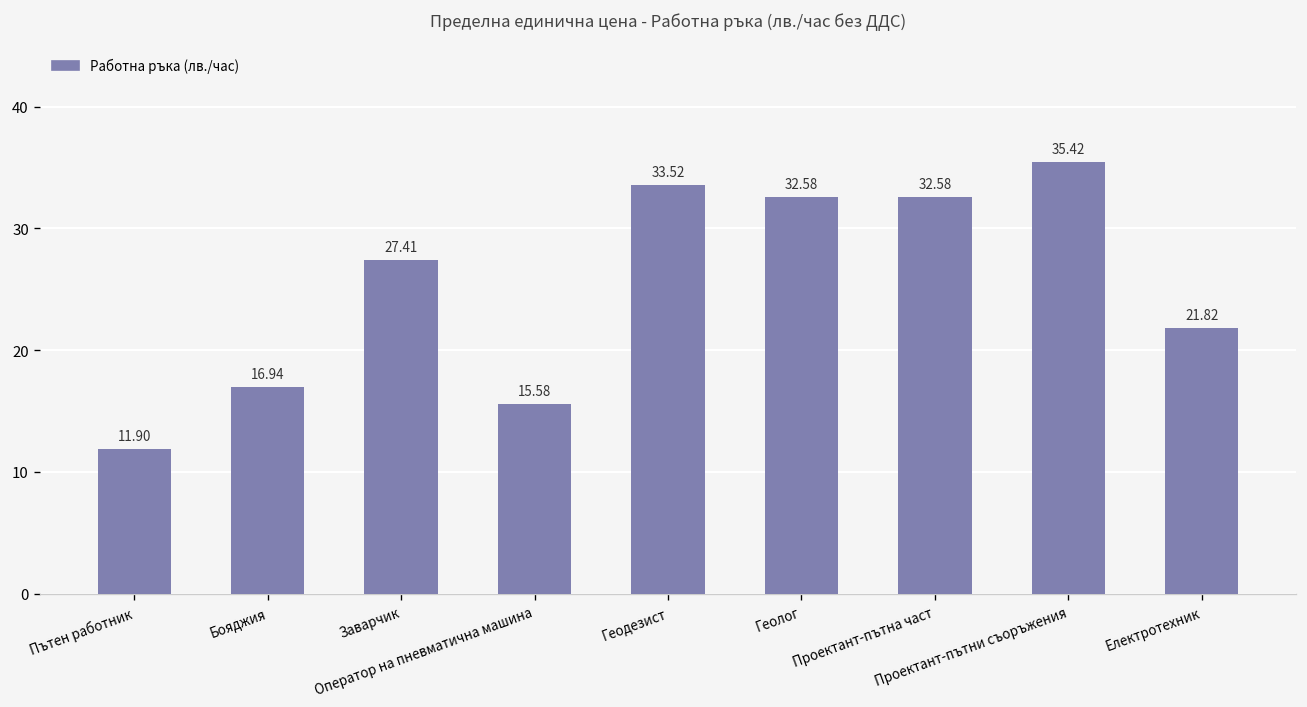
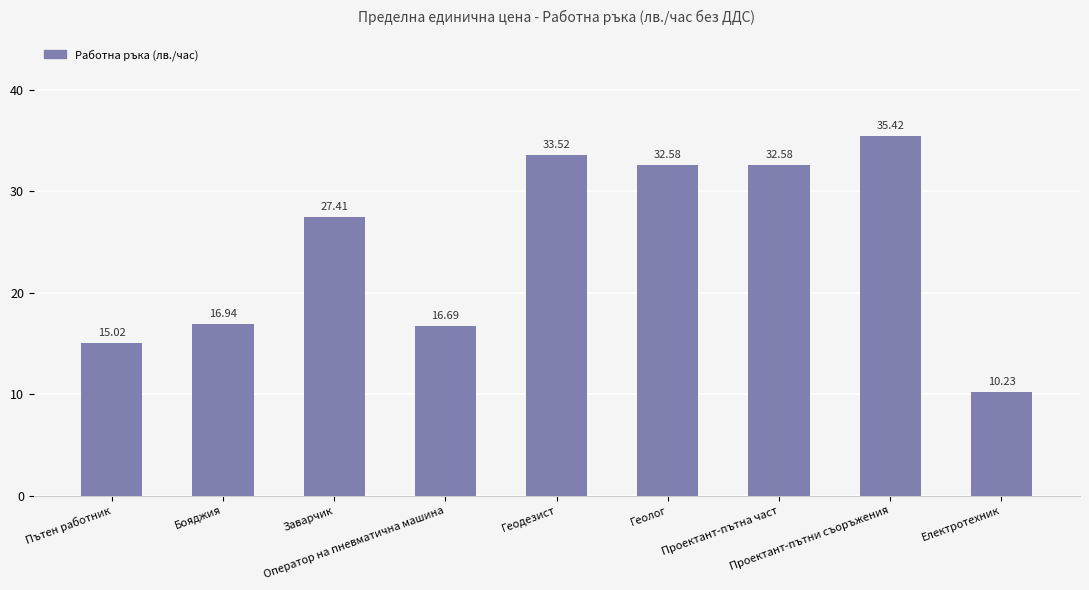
  {
-   "Пътен работник": 11.90,
+   "Пътен работник": 15.02,
    "Бояджия": 16.94,
    "Заварчик": 27.41,
-   "Оператор на пневматична машина": 15.58,
+   "Оператор на пневматична машина": 16.69,
    "Геодезист": 33.52,
    "Геолог": 32.58,
    "Проектант-пътна част": 32.58,
    "Проектант-пътни съоръжения": 35.42,
-   "Електротехник": 21.82
+   "Електротехник": 10.23
  }
